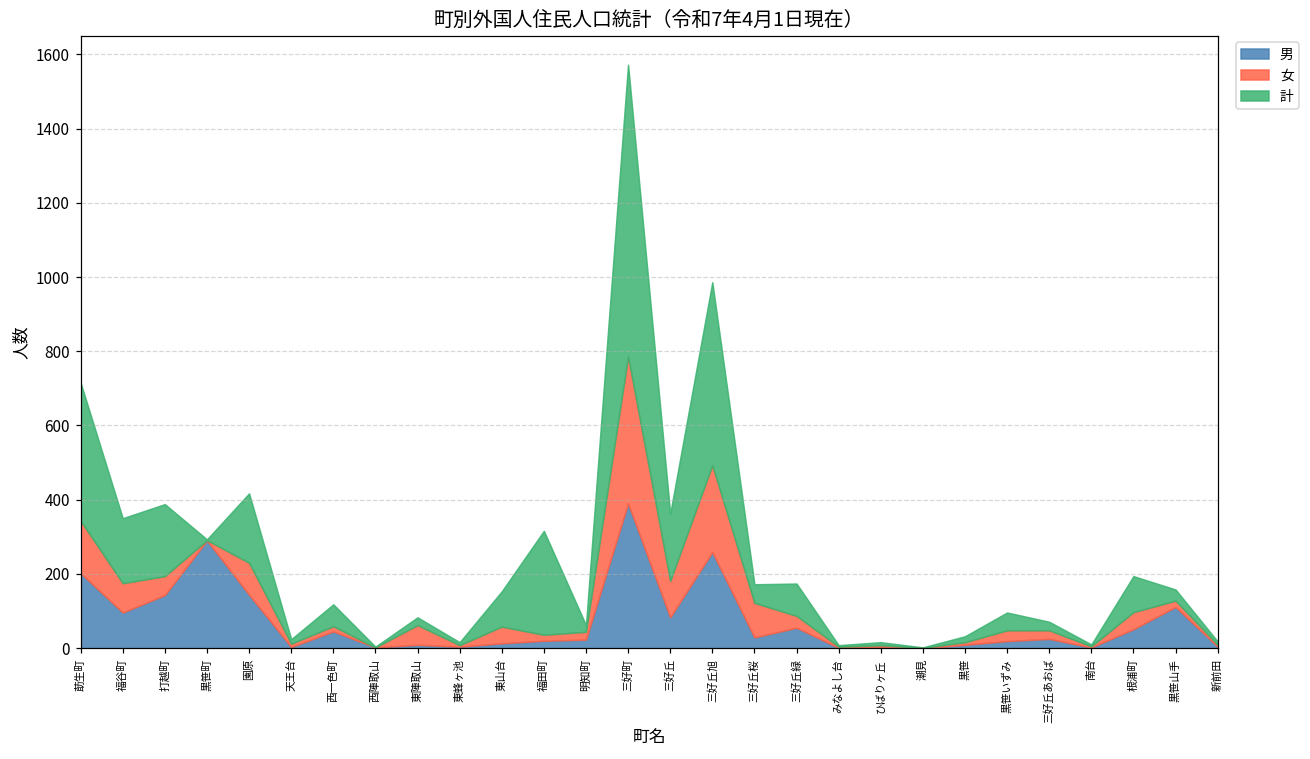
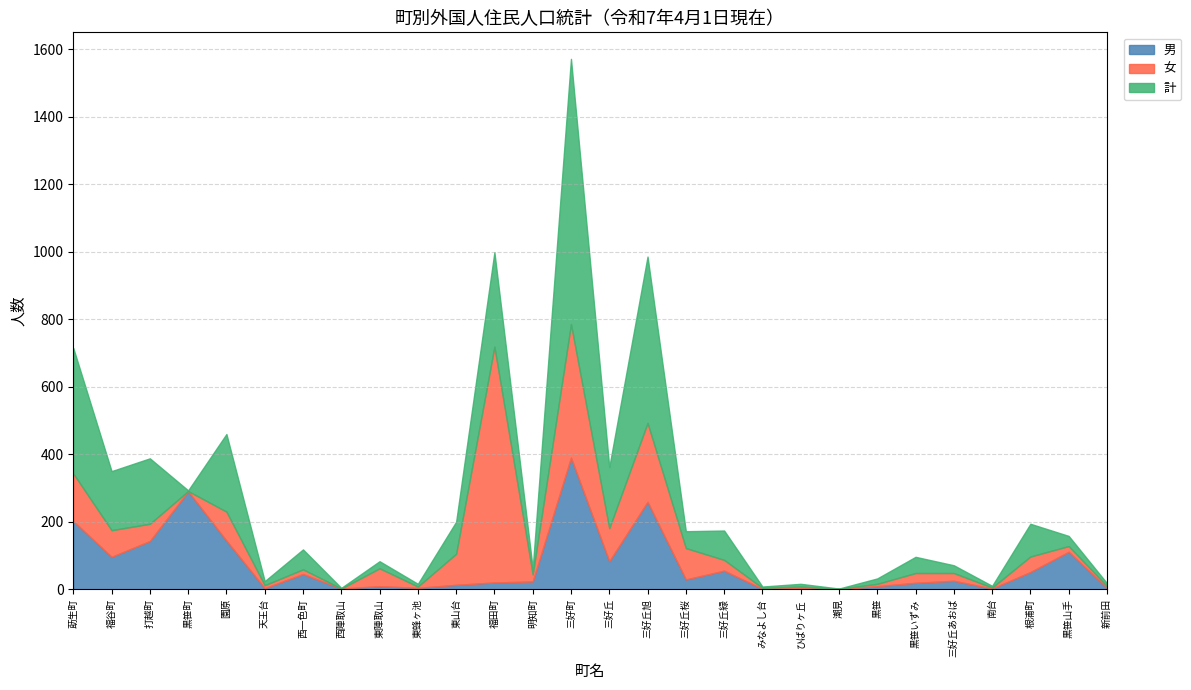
  {
    "男": {
      "莇生町": 200,
      "福谷町": 100,
      "打越町": 140,
      "園原": 140,
      "西一色町": 50,
      "東陣取山": 10,
      "東山台": 10,
      "福田町": 20,
      "明知町": 20,
      "三好町": 390,
      "三好丘": 80,
      "三好丘旭": 260,
      "三好丘桜": 30,
      "三好丘緑": 60,
      "黒笹いずみ": 20,
      "三好丘あおば": 30,
      "根浦町": 50,
      "黒笹山手": 110
    },
    "女": {
      "莇生町": 140,
      "福谷町": 80,
      "打越町": 50,
      "園原": 90,
      "天王台": 10,
      "西一色町": 10,
      "東陣取山": 50,
-     "東山台": 50,
-     "福田町": 20,
+     "東山台": 90,
+     "福田町": 700,
      "明知町": 20,
      "三好町": 400,
      "三好丘": 100,
      "三好丘旭": 230,
      "三好丘桜": 90,
      "三好丘緑": 30,
      "黒笹いずみ": 30,
      "三好丘あおば": 20,
      "根浦町": 50,
      "黒笹山手": 20
    },
    "計": {
      "莇生町": 370,
      "福谷町": 180,
      "打越町": 190,
-     "園原": 190,
+     "園原": 230,
      "天王台": 10,
      "西一色町": 60,
      "東陣取山": 20,
      "東蜂ヶ池": 10,
      "東山台": 100,
      "福田町": 280,
      "明知町": 20,
      "三好町": 790,
      "三好丘": 180,
      "三好丘旭": 490,
      "三好丘桜": 50,
      "三好丘緑": 90,
      "ひばりヶ丘": 10,
      "黒笹": 20,
      "黒笹いずみ": 50,
      "三好丘あおば": 20,
      "根浦町": 100,
      "黒笹山手": 30,
      "新前田": 10
    }
  }
